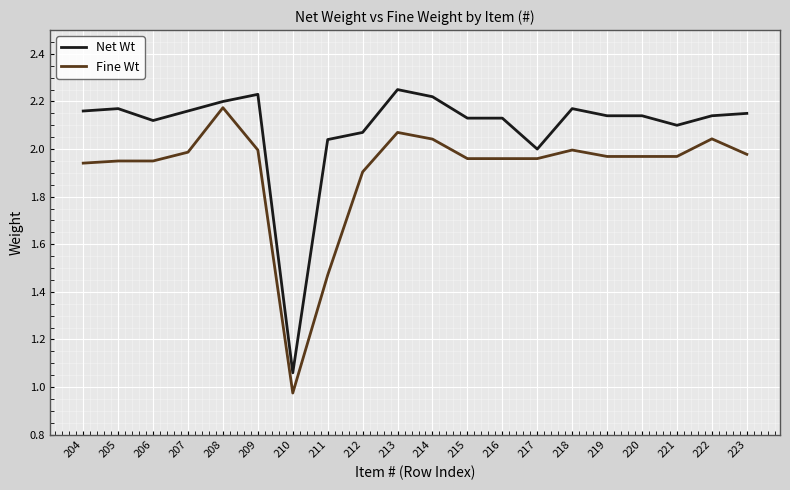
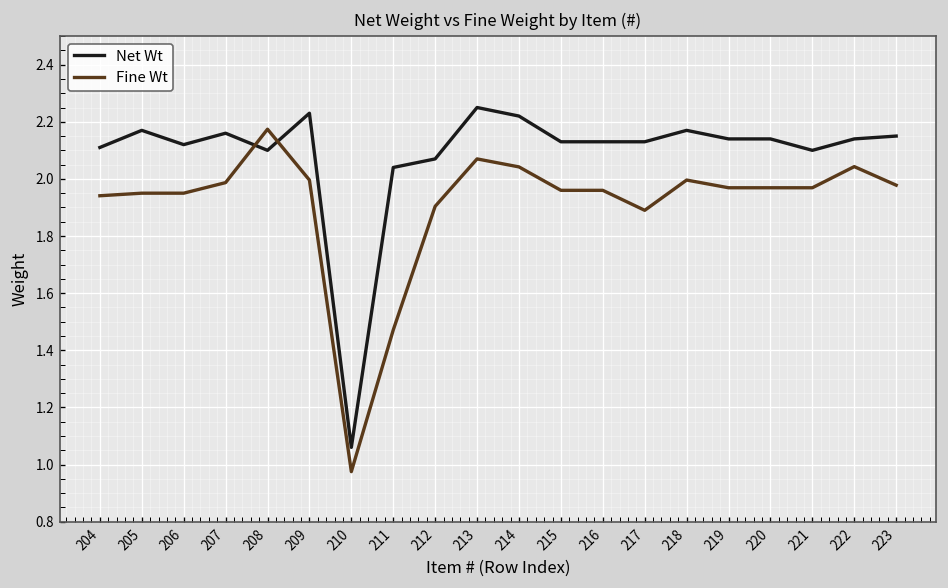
  {
    "Net Wt": {
-     "204": 2.16,
+     "204": 2.11,
      "205": 2.17,
      "206": 2.12,
      "207": 2.16,
-     "208": 2.2,
+     "208": 2.1,
      "209": 2.23,
      "210": 1.06,
      "211": 2.04,
      "212": 2.07,
      "213": 2.25,
      "214": 2.22,
      "215": 2.13,
      "216": 2.13,
-     "217": 2.00,
+     "217": 2.13,
      "218": 2.17,
      "219": 2.14,
      "220": 2.14,
      "221": 2.10,
      "222": 2.14,
      "223": 2.15
    },
    "Fine Wt": {
      "204": 1.94,
      "205": 1.95,
      "206": 1.95,
      "207": 1.99,
      "208": 2.17,
      "209": 2.00,
      "210": 0.98,
      "211": 1.47,
      "212": 1.90,
      "213": 2.07,
      "214": 2.04,
      "215": 1.96,
      "216": 1.96,
-     "217": 1.96,
+     "217": 1.89,
      "218": 2.00,
      "219": 1.97,
      "220": 1.97,
      "221": 1.97,
      "222": 2.04,
      "223": 1.98
    }
  }
